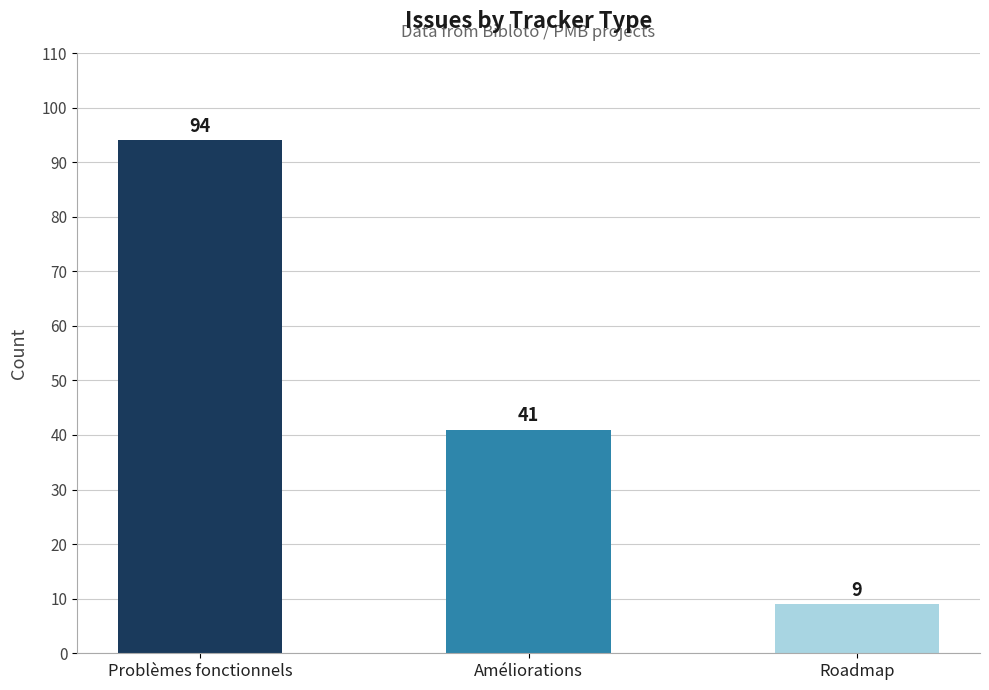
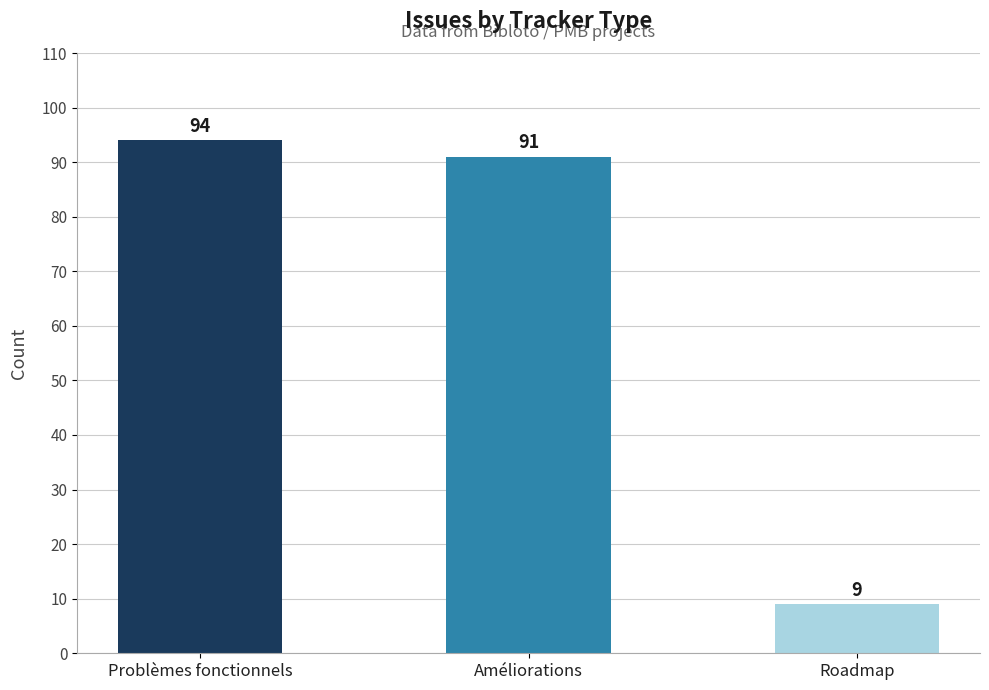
  {
    "Problèmes fonctionnels": 94,
-   "Améliorations": 41,
+   "Améliorations": 91,
    "Roadmap": 9
  }
